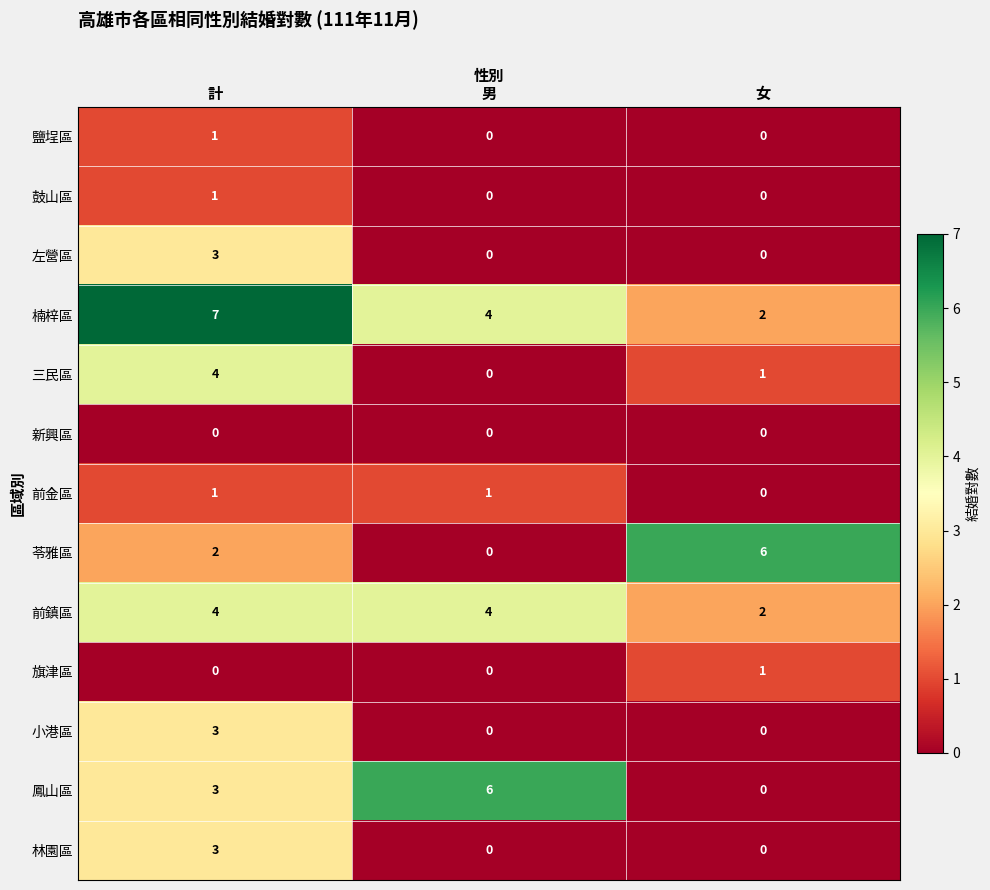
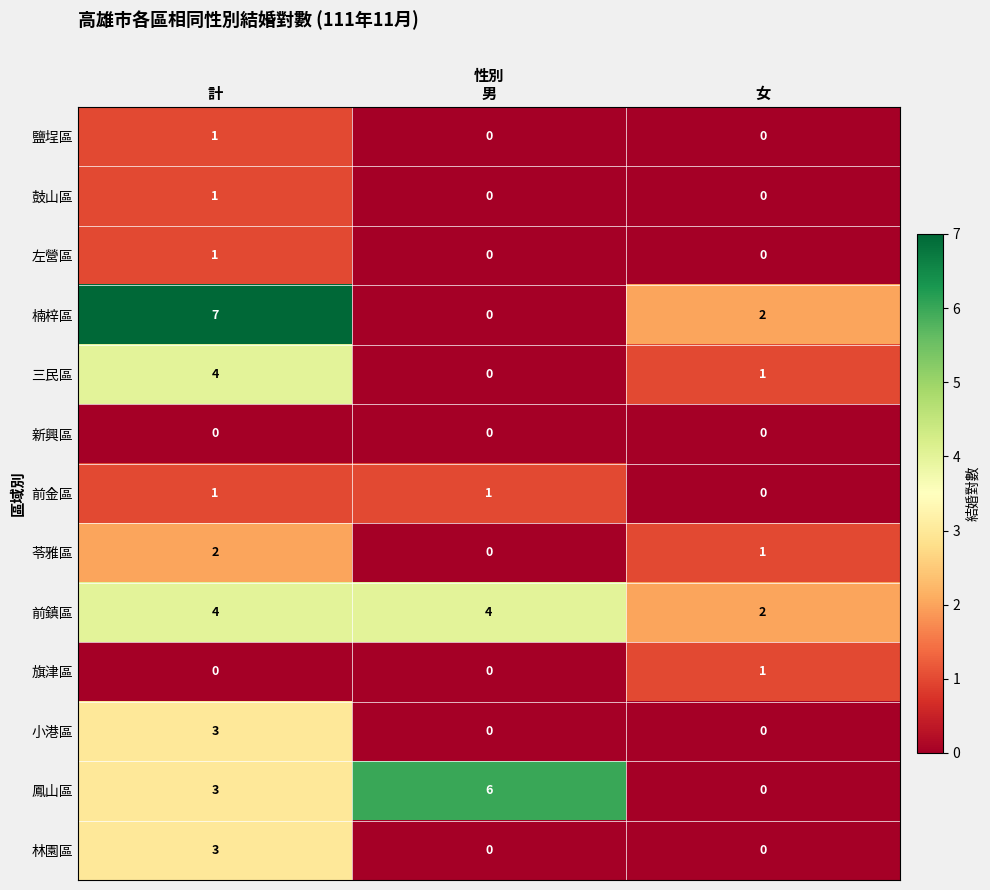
  {
    "鹽埕區": {
      "計": 1,
      "男": 0,
      "女": 0
    },
    "鼓山區": {
      "計": 1,
      "男": 0,
      "女": 0
    },
    "左營區": {
-     "計": 3,
+     "計": 1,
      "男": 0,
      "女": 0
    },
    "楠梓區": {
      "計": 7,
-     "男": 4,
+     "男": 0,
      "女": 2
    },
    "三民區": {
      "計": 4,
      "男": 0,
      "女": 1
    },
    "新興區": {
      "計": 0,
      "男": 0,
      "女": 0
    },
    "前金區": {
      "計": 1,
      "男": 1,
      "女": 0
    },
    "苓雅區": {
      "計": 2,
      "男": 0,
-     "女": 6
+     "女": 1
    },
    "前鎮區": {
      "計": 4,
      "男": 4,
      "女": 2
    },
    "旗津區": {
      "計": 0,
      "男": 0,
      "女": 1
    },
    "小港區": {
      "計": 3,
      "男": 0,
      "女": 0
    },
    "鳳山區": {
      "計": 3,
      "男": 6,
      "女": 0
    },
    "林園區": {
      "計": 3,
      "男": 0,
      "女": 0
    }
  }
